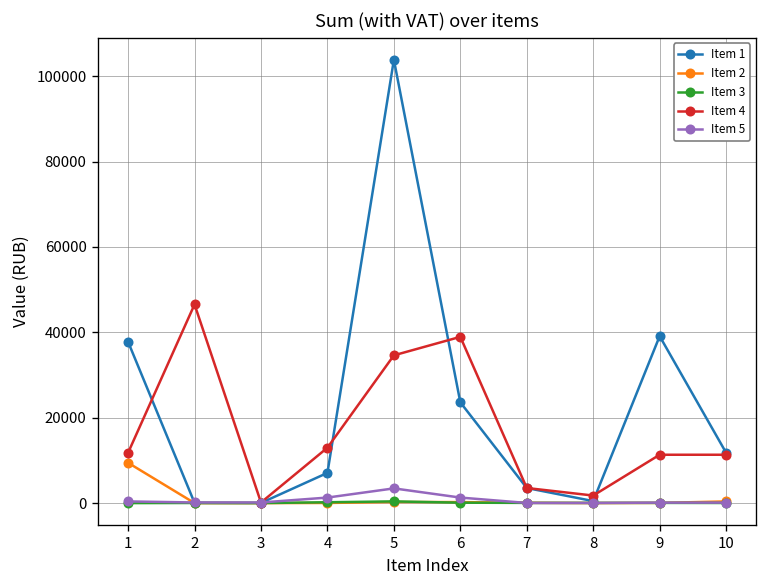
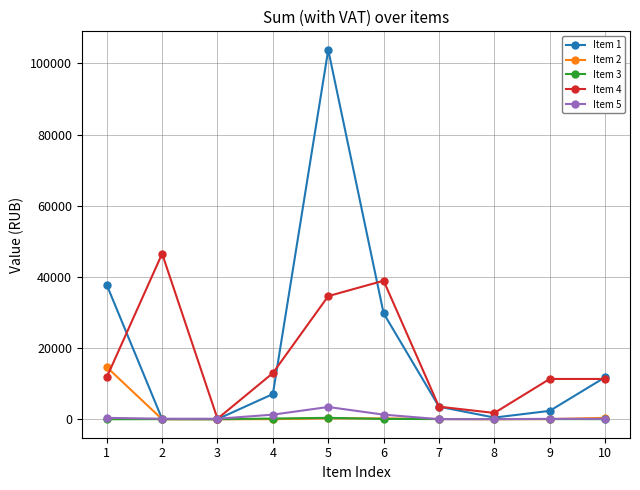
  {
    "Item 1": {
      "1": 38000,
      "4": 7000,
      "5": 104000,
-     "6": 24000,
-     "9": 39000
+     "6": 30000,
+     "9": 2000
    },
    "Item 2": {
-     "1": 9000
+     "1": 15000
    },
    "Item 4": {
      "1": 12000,
      "2": 47000,
      "4": 13000,
      "5": 35000,
      "6": 39000,
      "8": 2000,
      "9": 11000
    },
    "Item 5": {
      "4": 1000,
      "5": 3000,
      "6": 1000
    }
  }
